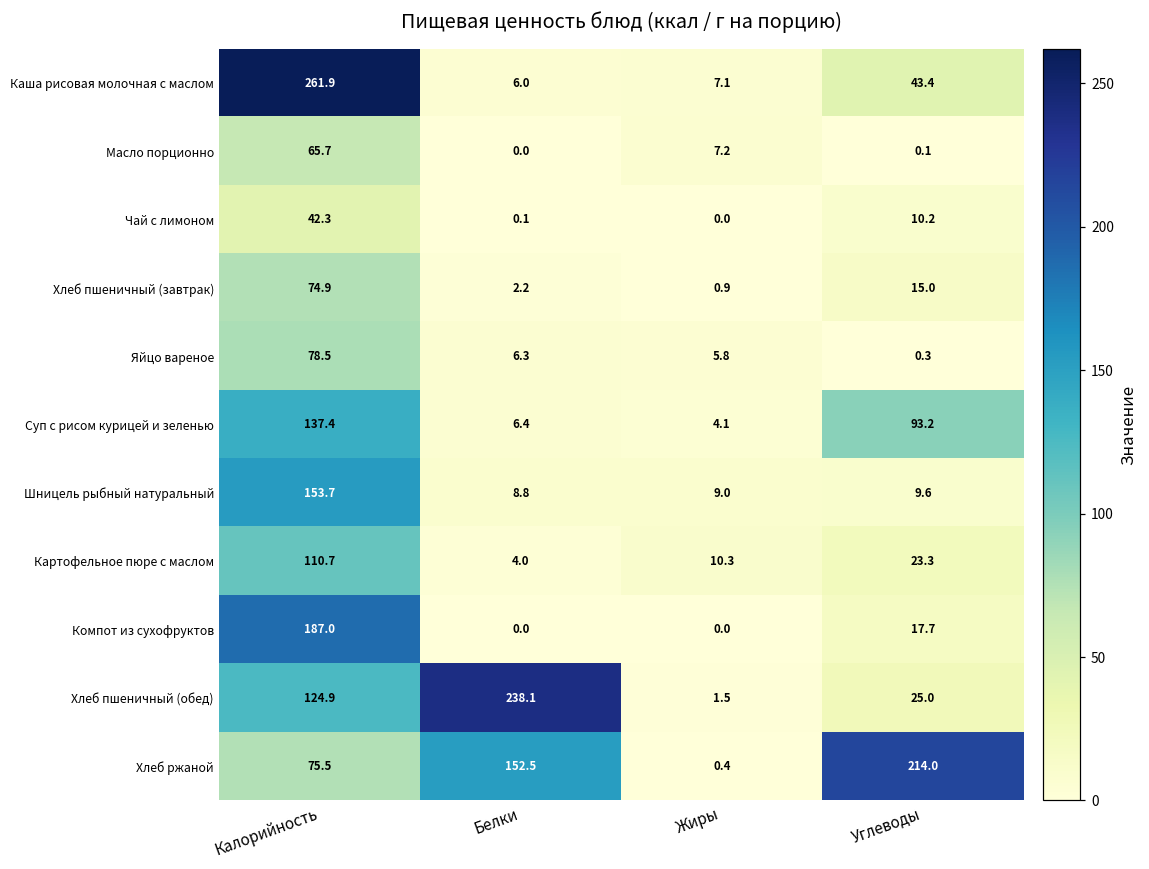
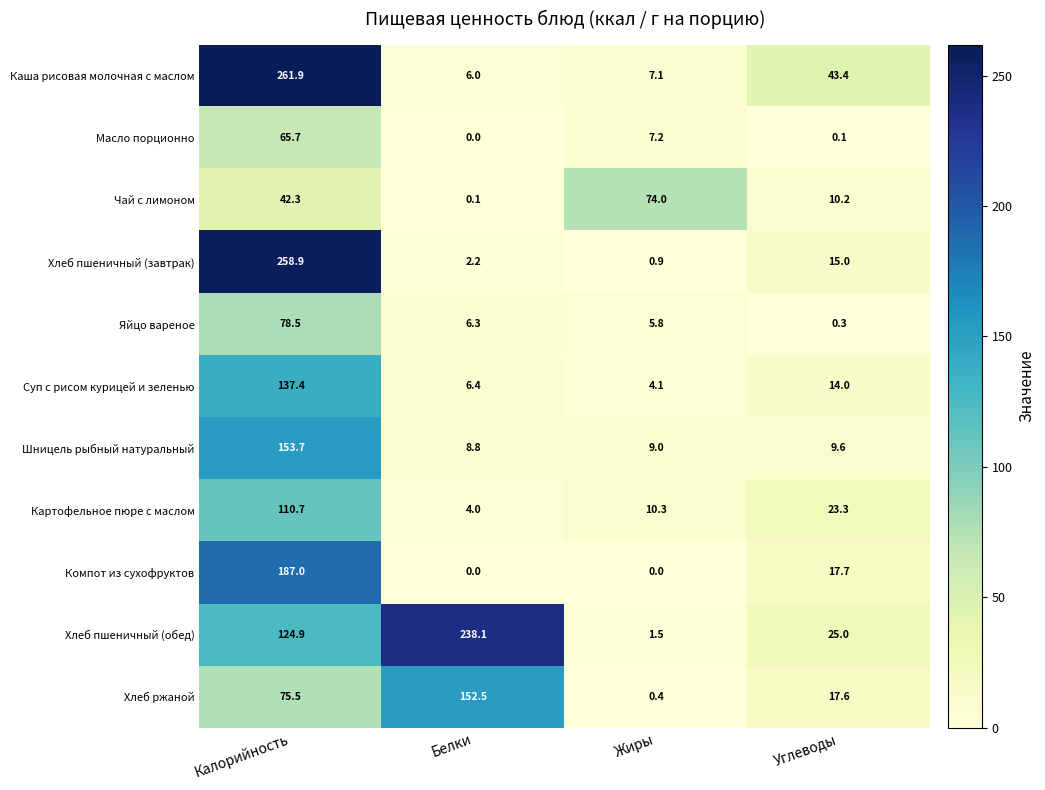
  {
    "Каша рисовая молочная с маслом": {
      "Калорийность": 261.9,
      "Белки": 6.0,
      "Жиры": 7.1,
      "Углеводы": 43.4
    },
    "Масло порционно": {
      "Калорийность": 65.7,
      "Белки": 0.0,
      "Жиры": 7.2,
      "Углеводы": 0.1
    },
    "Чай с лимоном": {
      "Калорийность": 42.3,
      "Белки": 0.1,
-     "Жиры": 0.0,
+     "Жиры": 74.0,
      "Углеводы": 10.2
    },
    "Хлеб пшеничный (завтрак)": {
-     "Калорийность": 74.9,
+     "Калорийность": 258.9,
      "Белки": 2.2,
      "Жиры": 0.9,
      "Углеводы": 15.0
    },
    "Яйцо вареное": {
      "Калорийность": 78.5,
      "Белки": 6.3,
      "Жиры": 5.8,
      "Углеводы": 0.3
    },
    "Суп с рисом курицей и зеленью": {
      "Калорийность": 137.4,
      "Белки": 6.4,
      "Жиры": 4.1,
-     "Углеводы": 93.2
+     "Углеводы": 14.0
    },
    "Шницель рыбный натуральный": {
      "Калорийность": 153.7,
      "Белки": 8.8,
      "Жиры": 9.0,
      "Углеводы": 9.6
    },
    "Картофельное пюре с маслом": {
      "Калорийность": 110.7,
      "Белки": 4.0,
      "Жиры": 10.3,
      "Углеводы": 23.3
    },
    "Компот из сухофруктов": {
      "Калорийность": 187.0,
      "Белки": 0.0,
      "Жиры": 0.0,
      "Углеводы": 17.7
    },
    "Хлеб пшеничный (обед)": {
      "Калорийность": 124.9,
      "Белки": 238.1,
      "Жиры": 1.5,
      "Углеводы": 25.0
    },
    "Хлеб ржаной": {
      "Калорийность": 75.5,
      "Белки": 152.5,
      "Жиры": 0.4,
-     "Углеводы": 214.0
+     "Углеводы": 17.6
    }
  }
